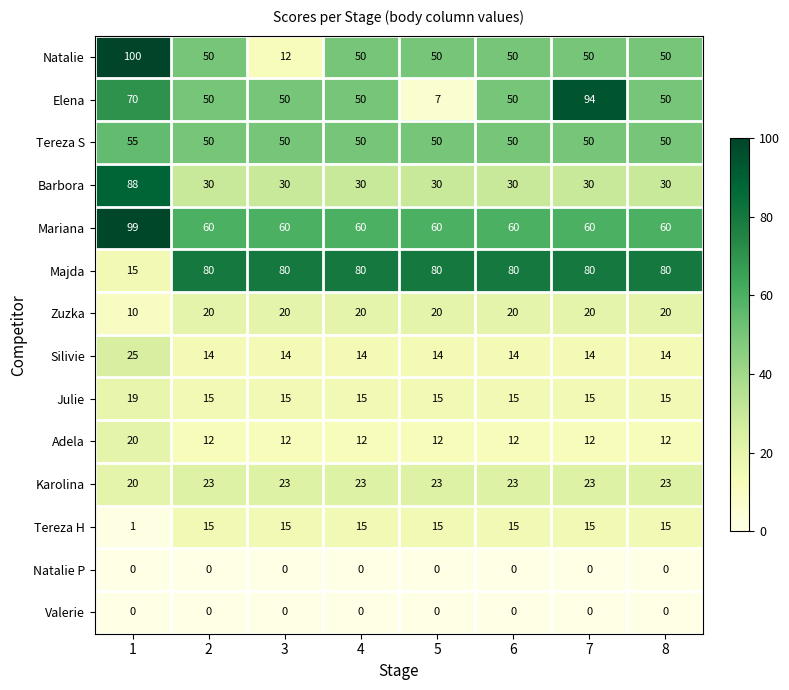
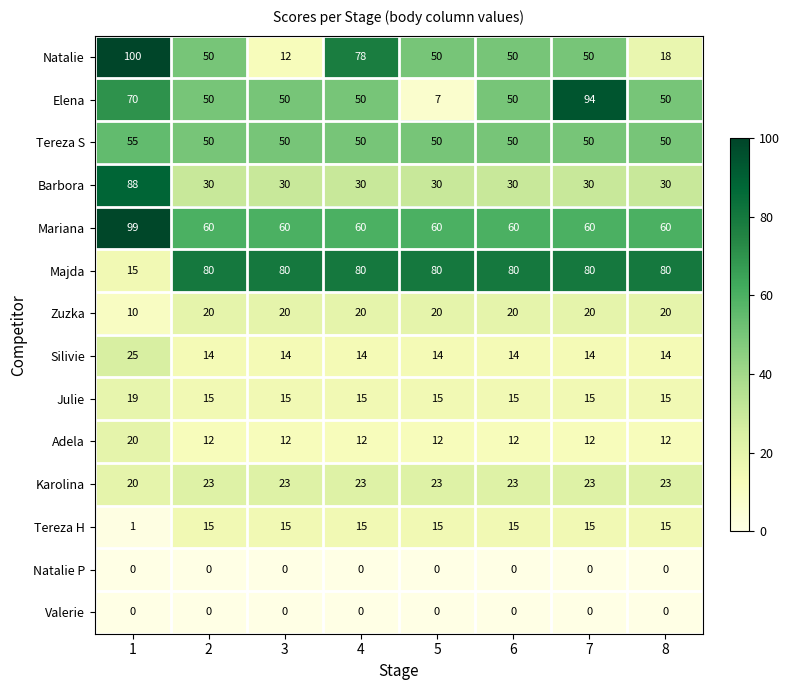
  {
    "Natalie": {
      "1": 100,
      "2": 50,
      "3": 12,
-     "4": 50,
+     "4": 78,
      "5": 50,
      "6": 50,
      "7": 50,
-     "8": 50
+     "8": 18
    },
    "Elena": {
      "1": 70,
      "2": 50,
      "3": 50,
      "4": 50,
      "5": 7,
      "6": 50,
      "7": 94,
      "8": 50
    },
    "Tereza S": {
      "1": 55,
      "2": 50,
      "3": 50,
      "4": 50,
      "5": 50,
      "6": 50,
      "7": 50,
      "8": 50
    },
    "Barbora": {
      "1": 88,
      "2": 30,
      "3": 30,
      "4": 30,
      "5": 30,
      "6": 30,
      "7": 30,
      "8": 30
    },
    "Mariana": {
      "1": 99,
      "2": 60,
      "3": 60,
      "4": 60,
      "5": 60,
      "6": 60,
      "7": 60,
      "8": 60
    },
    "Majda": {
      "1": 15,
      "2": 80,
      "3": 80,
      "4": 80,
      "5": 80,
      "6": 80,
      "7": 80,
      "8": 80
    },
    "Zuzka": {
      "1": 10,
      "2": 20,
      "3": 20,
      "4": 20,
      "5": 20,
      "6": 20,
      "7": 20,
      "8": 20
    },
    "Silivie": {
      "1": 25,
      "2": 14,
      "3": 14,
      "4": 14,
      "5": 14,
      "6": 14,
      "7": 14,
      "8": 14
    },
    "Julie": {
      "1": 19,
      "2": 15,
      "3": 15,
      "4": 15,
      "5": 15,
      "6": 15,
      "7": 15,
      "8": 15
    },
    "Adela": {
      "1": 20,
      "2": 12,
      "3": 12,
      "4": 12,
      "5": 12,
      "6": 12,
      "7": 12,
      "8": 12
    },
    "Karolina": {
      "1": 20,
      "2": 23,
      "3": 23,
      "4": 23,
      "5": 23,
      "6": 23,
      "7": 23,
      "8": 23
    },
    "Tereza H": {
      "1": 1,
      "2": 15,
      "3": 15,
      "4": 15,
      "5": 15,
      "6": 15,
      "7": 15,
      "8": 15
    },
    "Natalie P": {
      "1": 0,
      "2": 0,
      "3": 0,
      "4": 0,
      "5": 0,
      "6": 0,
      "7": 0,
      "8": 0
    },
    "Valerie": {
      "1": 0,
      "2": 0,
      "3": 0,
      "4": 0,
      "5": 0,
      "6": 0,
      "7": 0,
      "8": 0
    }
  }
